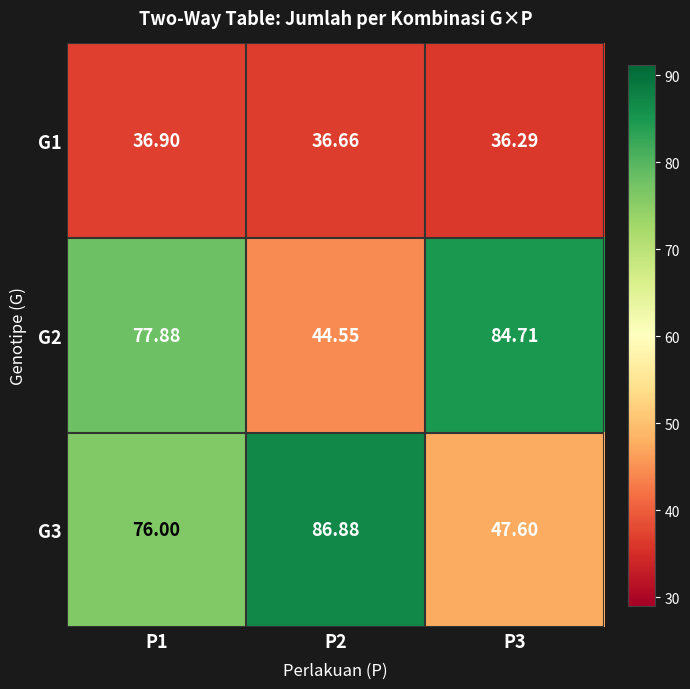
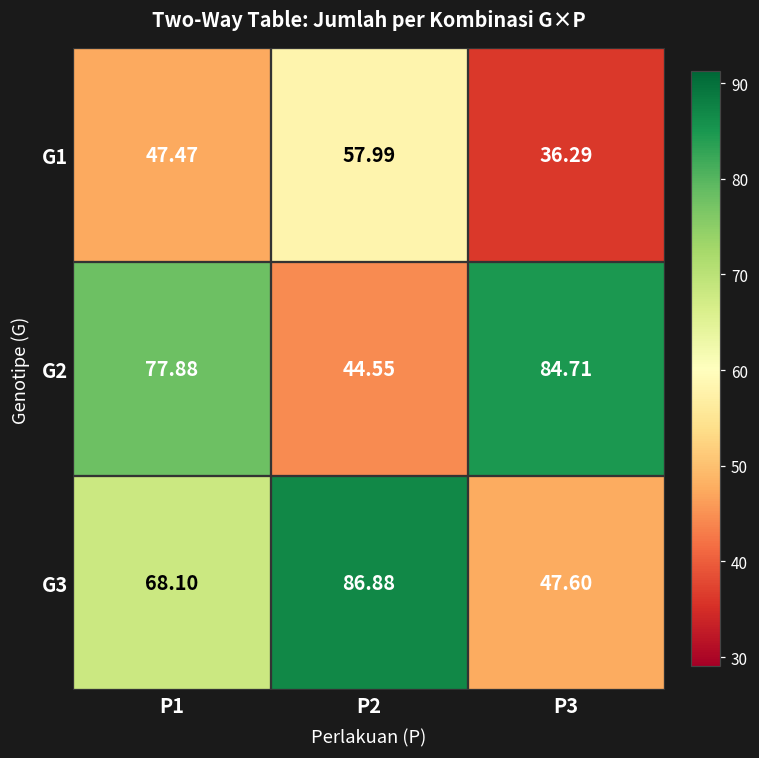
  {
    "G1": {
-     "P1": 36.90,
-     "P2": 36.66,
+     "P1": 47.47,
+     "P2": 57.99,
      "P3": 36.29
    },
    "G2": {
      "P1": 77.88,
      "P2": 44.55,
      "P3": 84.71
    },
    "G3": {
-     "P1": 76.00,
+     "P1": 68.10,
      "P2": 86.88,
      "P3": 47.60
    }
  }
